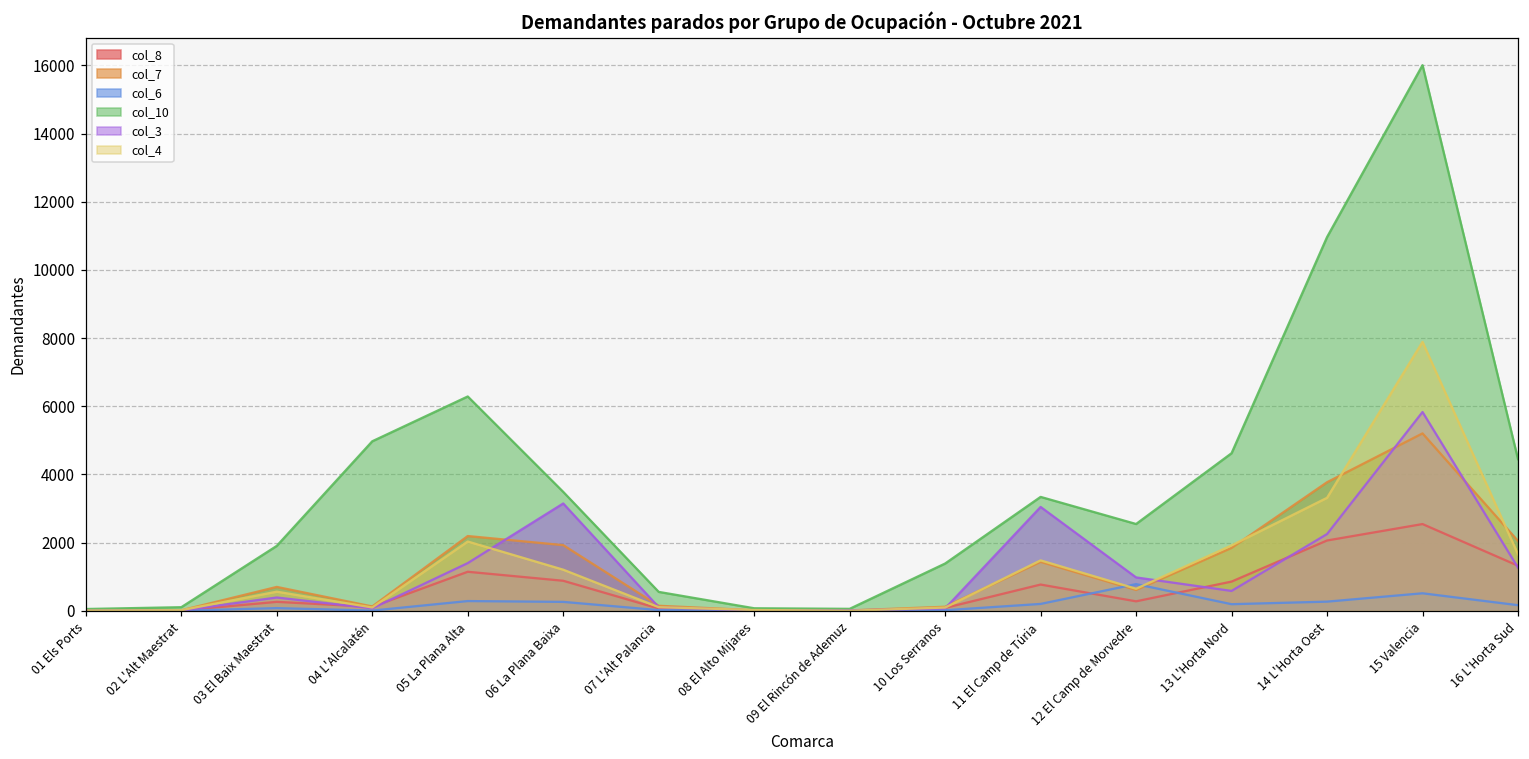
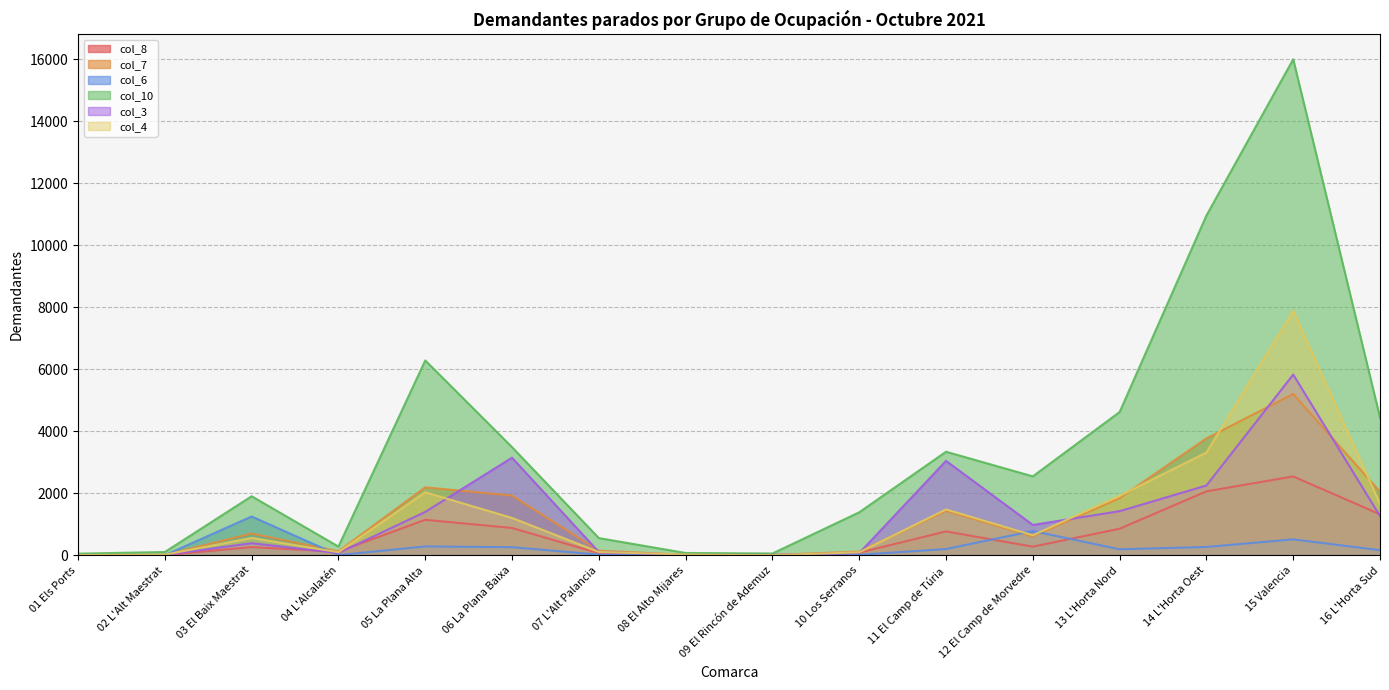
  {
    "col_6": {
-     "03 El Baix Maestrat": 100,
+     "03 El Baix Maestrat": 1300,
      "05 La Plana Alta": 300,
      "06 La Plana Baixa": 300,
      "11 El Camp de Túria": 200,
      "12 El Camp de Morvedre": 800,
      "13 L'Horta Nord": 200,
      "14 L'Horta Oest": 300,
      "15 Valencia": 500,
      "16 L'Horta Sud": 200
    },
    "col_10": {
      "02 L'Alt Maestrat": 100,
      "03 El Baix Maestrat": 1900,
-     "04 L'Alcalatén": 5000,
+     "04 L'Alcalatén": 300,
      "05 La Plana Alta": 6300,
      "06 La Plana Baixa": 3500,
      "07 L'Alt Palancia": 600,
      "10 Los Serranos": 1400,
      "11 El Camp de Túria": 3300,
      "12 El Camp de Morvedre": 2500,
      "13 L'Horta Nord": 4600,
      "14 L'Horta Oest": 11000,
      "15 Valencia": 16000,
      "16 L'Horta Sud": 4400
    },
    "col_3": {
      "03 El Baix Maestrat": 400,
      "05 La Plana Alta": 1400,
      "06 La Plana Baixa": 3200,
      "11 El Camp de Túria": 3000,
      "12 El Camp de Morvedre": 1000,
-     "13 L'Horta Nord": 600,
+     "13 L'Horta Nord": 1400,
      "14 L'Horta Oest": 2300,
      "15 Valencia": 5800
    },
    "col_4": {
      "03 El Baix Maestrat": 600,
      "05 La Plana Alta": 2000,
      "06 La Plana Baixa": 1200,
      "14 L'Horta Oest": 3300,
      "15 Valencia": 7900,
      "16 L'Horta Sud": 1700
    }
  }
